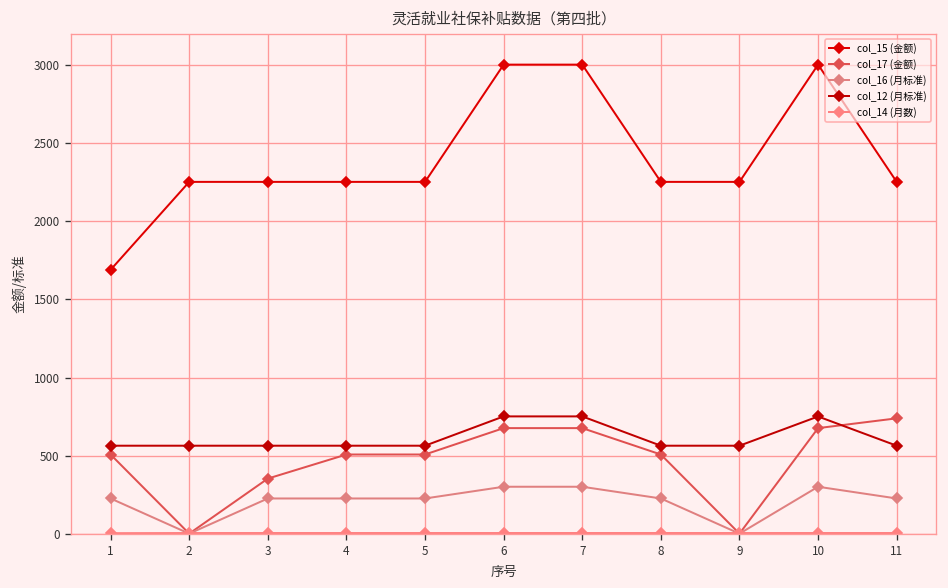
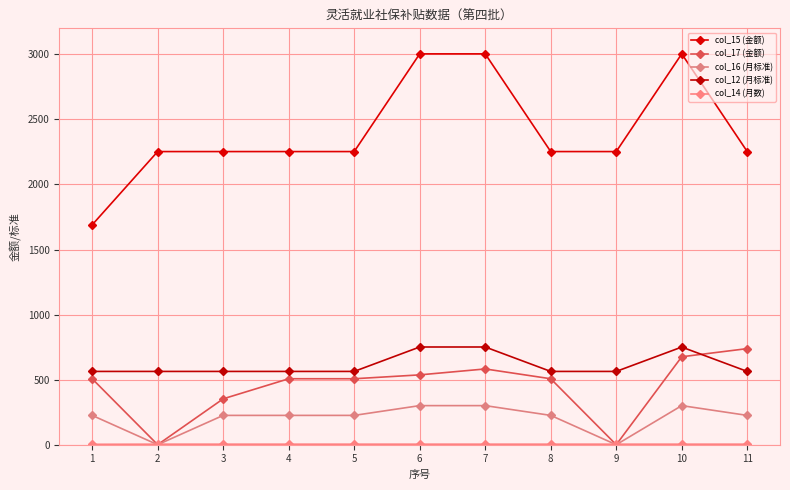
  {
    "col_17 (金额)": {
      "1": 510,
      "3": 350,
      "4": 510,
      "5": 510,
-     "6": 680,
-     "7": 680,
+     "6": 540,
+     "7": 580,
      "8": 510,
      "10": 680,
      "11": 740
    }
  }
